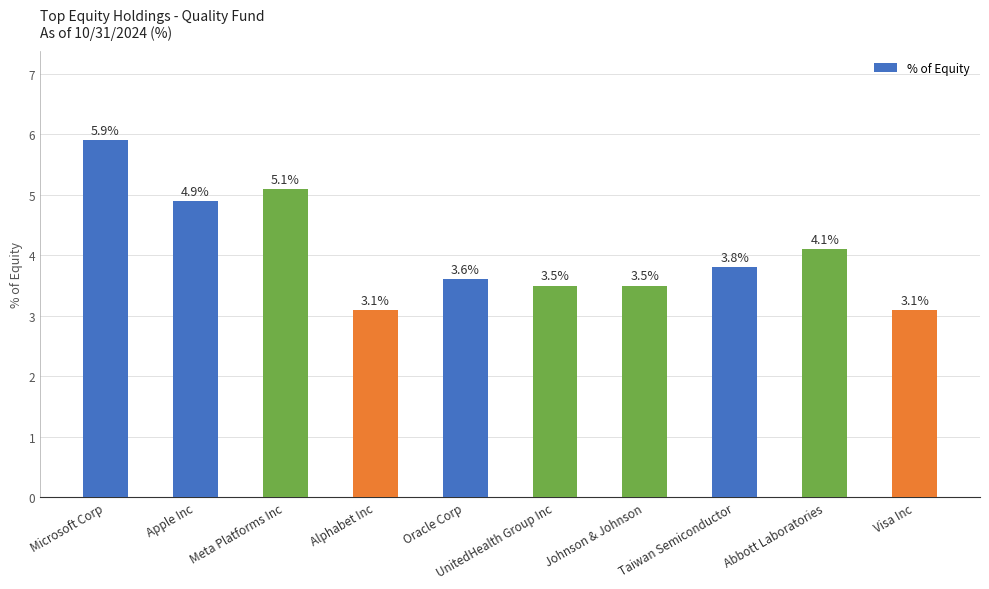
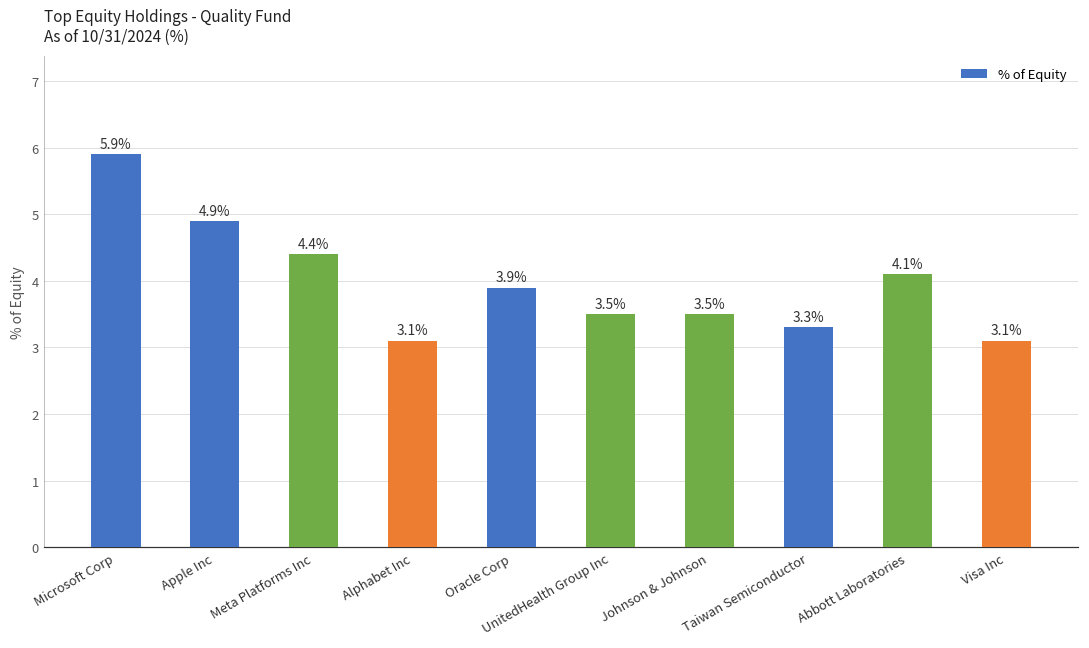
  {
    "Microsoft Corp": "5.9%",
    "Apple Inc": "4.9%",
-   "Meta Platforms Inc": "5.1%",
+   "Meta Platforms Inc": "4.4%",
    "Alphabet Inc": "3.1%",
-   "Oracle Corp": "3.6%",
+   "Oracle Corp": "3.9%",
    "UnitedHealth Group Inc": "3.5%",
    "Johnson & Johnson": "3.5%",
-   "Taiwan Semiconductor": "3.8%",
+   "Taiwan Semiconductor": "3.3%",
    "Abbott Laboratories": "4.1%",
    "Visa Inc": "3.1%"
  }
